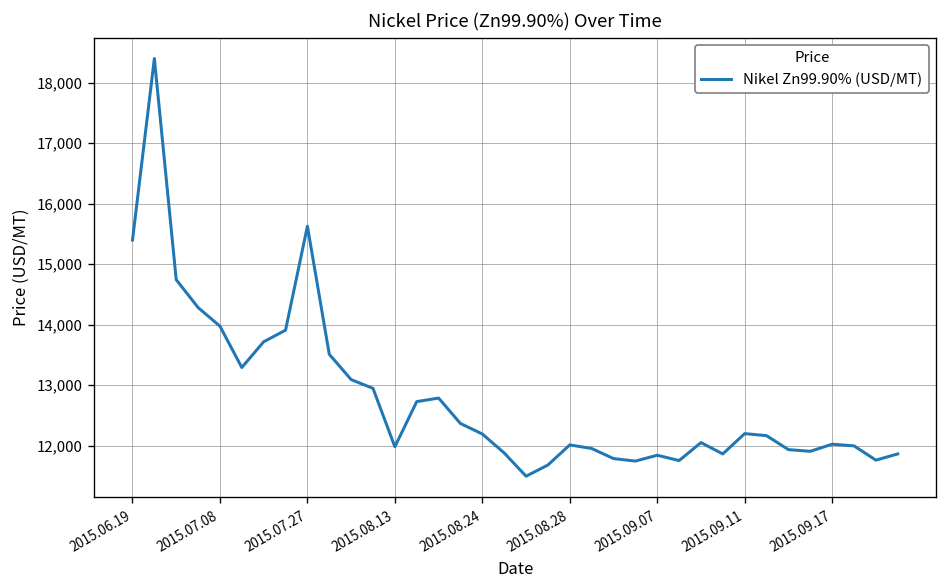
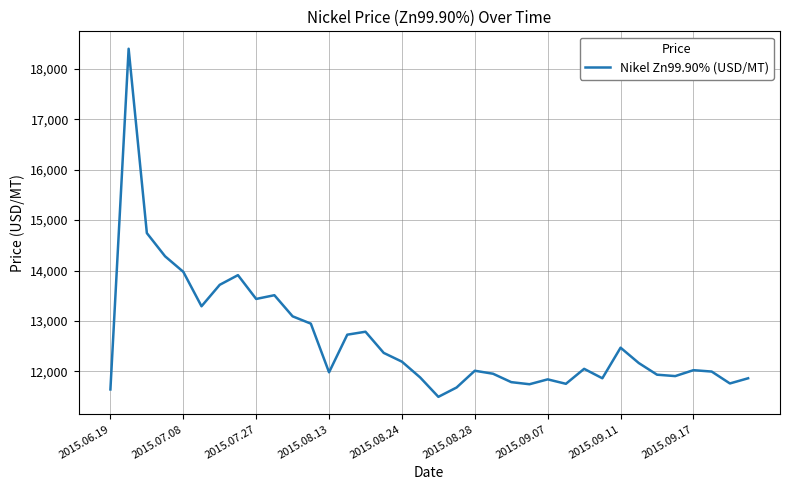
  {
-   "2015.06.19": "15,400",
+   "2015.06.19": "11,600",
    "2015.07.08": "14,000",
-   "2015.07.27": "15,600",
+   "2015.07.27": "13,400",
    "2015.08.13": "12,000",
    "2015.08.24": "12,200",
    "2015.08.28": "12,000",
    "2015.09.07": "11,800",
-   "2015.09.11": "12,200",
+   "2015.09.11": "12,500",
    "2015.09.17": "12,000"
  }
